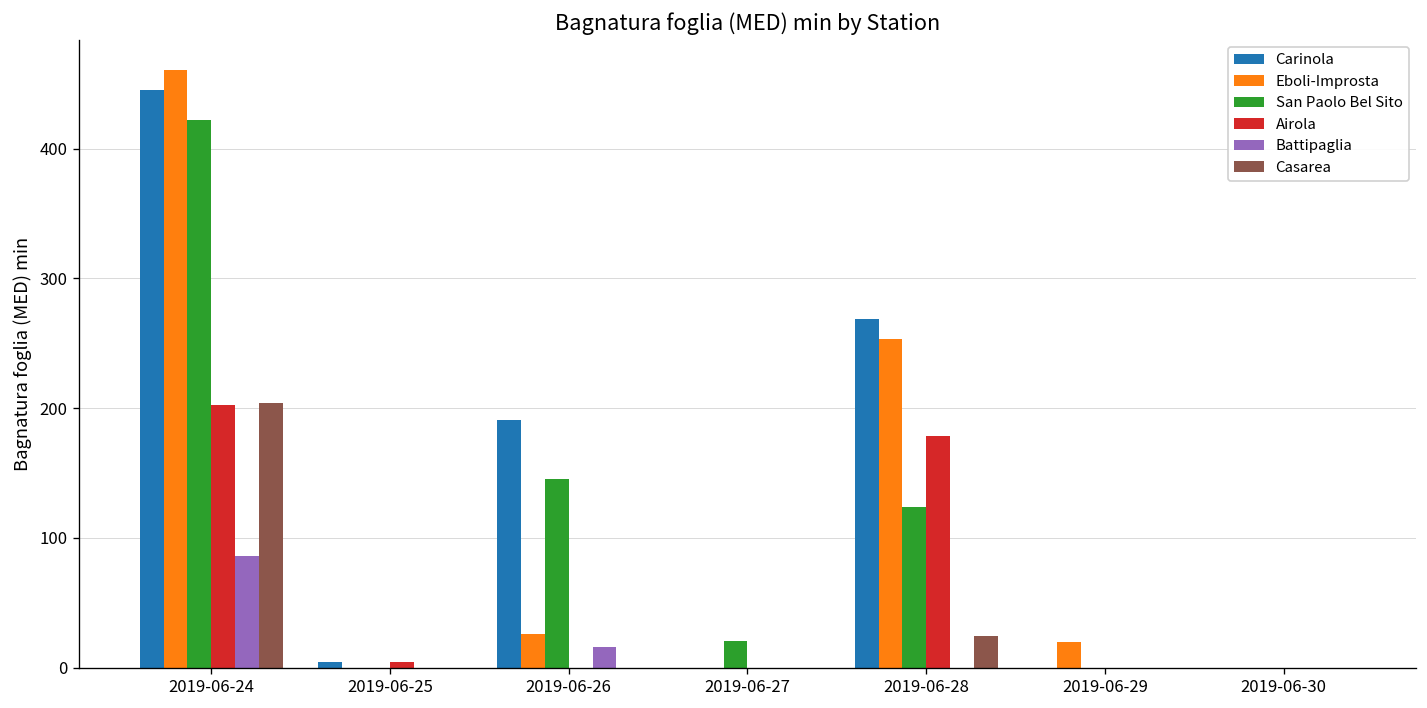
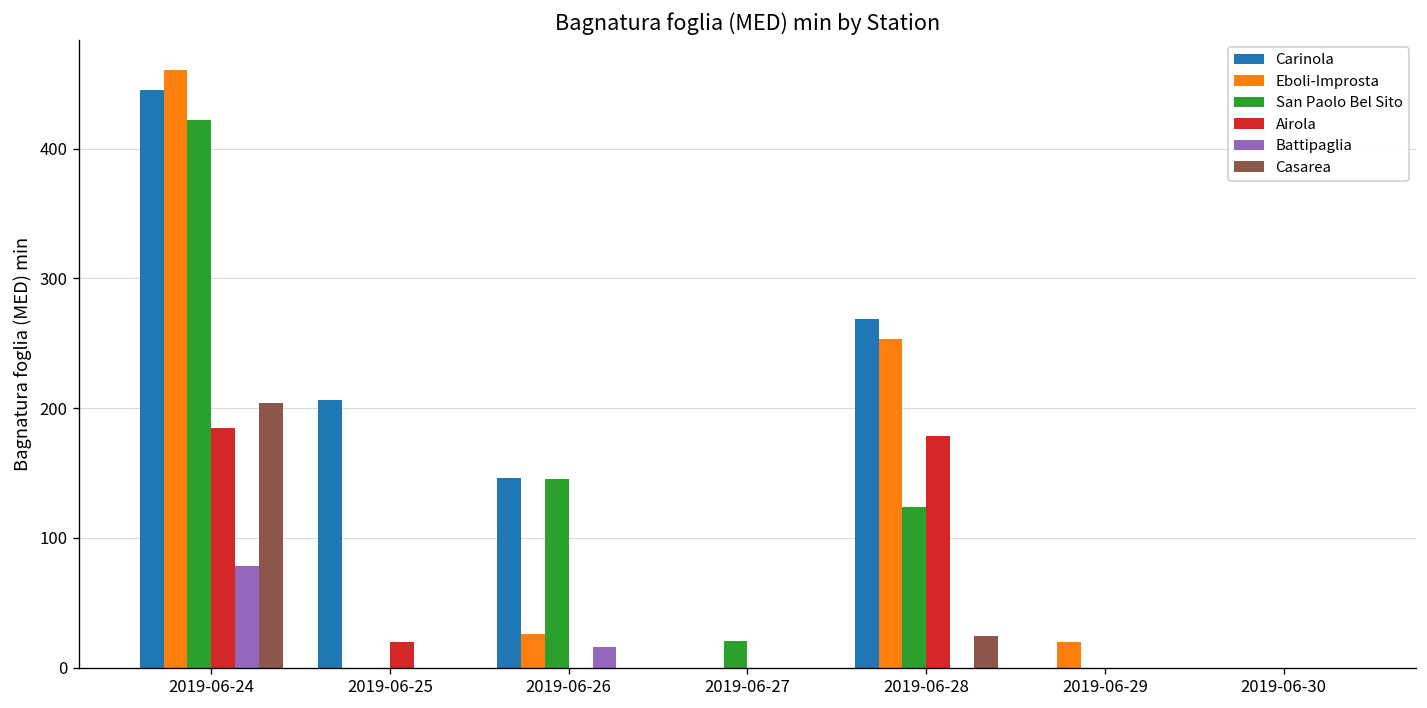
  {
    "Carinola": {
      "2019-06-24": 445,
-     "2019-06-25": 4,
-     "2019-06-26": 191,
+     "2019-06-25": 206,
+     "2019-06-26": 146,
      "2019-06-27": 0,
      "2019-06-28": 269,
      "2019-06-29": 0,
      "2019-06-30": 0
    },
    "Eboli-Improsta": {
      "2019-06-24": 461,
      "2019-06-25": 0,
      "2019-06-26": 26,
      "2019-06-27": 0,
      "2019-06-28": 253,
      "2019-06-29": 20,
      "2019-06-30": 0
    },
    "San Paolo Bel Sito": {
      "2019-06-24": 422,
      "2019-06-25": 0,
      "2019-06-26": 145,
      "2019-06-27": 21,
      "2019-06-28": 124,
      "2019-06-29": 0,
      "2019-06-30": 0
    },
    "Airola": {
-     "2019-06-24": 202,
-     "2019-06-25": 4,
+     "2019-06-24": 185,
+     "2019-06-25": 20,
      "2019-06-26": 0,
      "2019-06-27": 0,
      "2019-06-28": 179,
      "2019-06-29": 0,
      "2019-06-30": 0
    },
    "Battipaglia": {
-     "2019-06-24": 86,
+     "2019-06-24": 79,
      "2019-06-25": 0,
      "2019-06-26": 16,
      "2019-06-27": 0,
      "2019-06-28": 0,
      "2019-06-29": 0,
      "2019-06-30": 0
    },
    "Casarea": {
      "2019-06-24": 204,
      "2019-06-25": 0,
      "2019-06-26": 0,
      "2019-06-27": 0,
      "2019-06-28": 25,
      "2019-06-29": 0,
      "2019-06-30": 0
    }
  }
